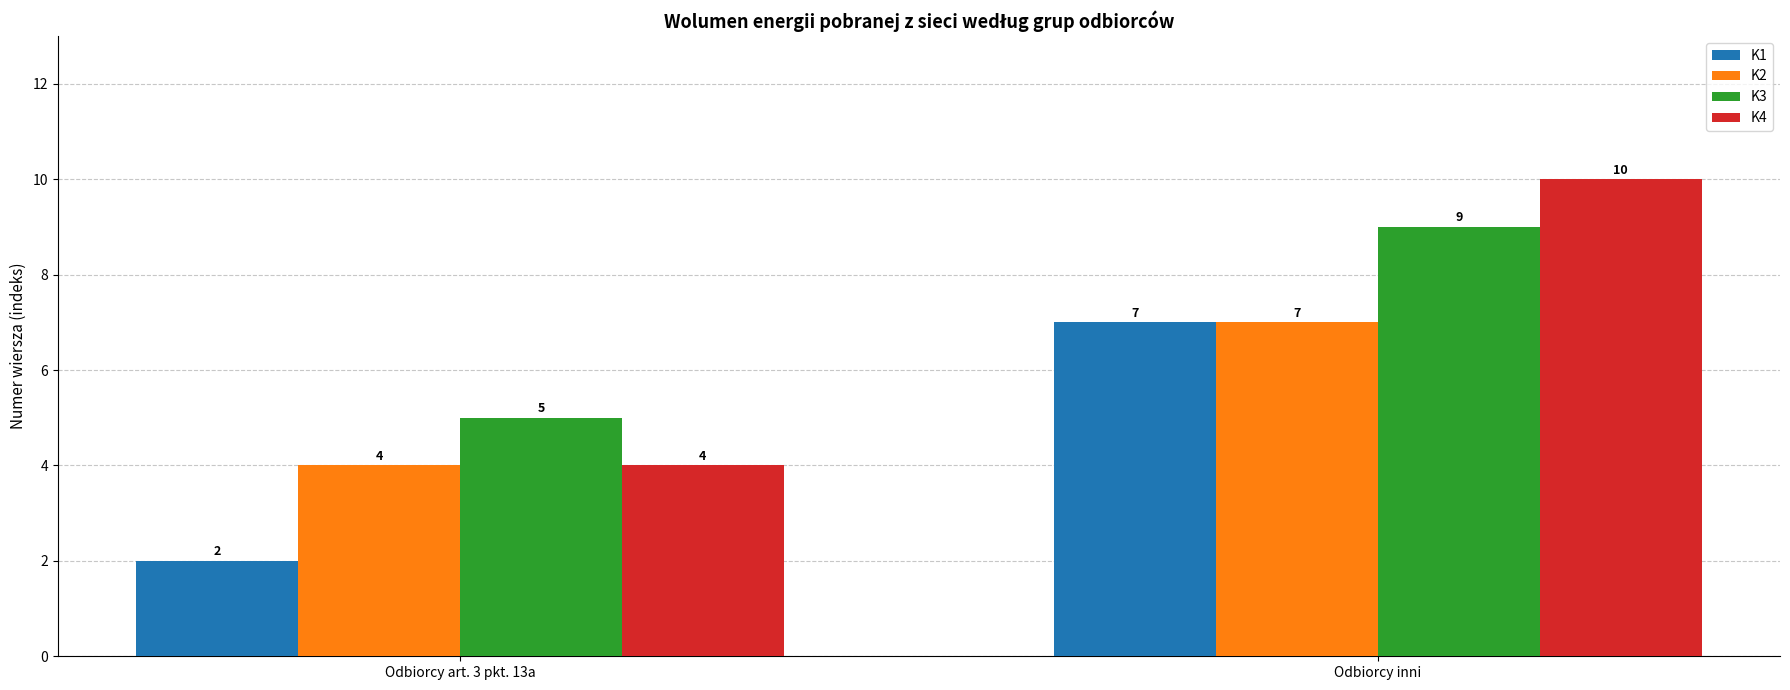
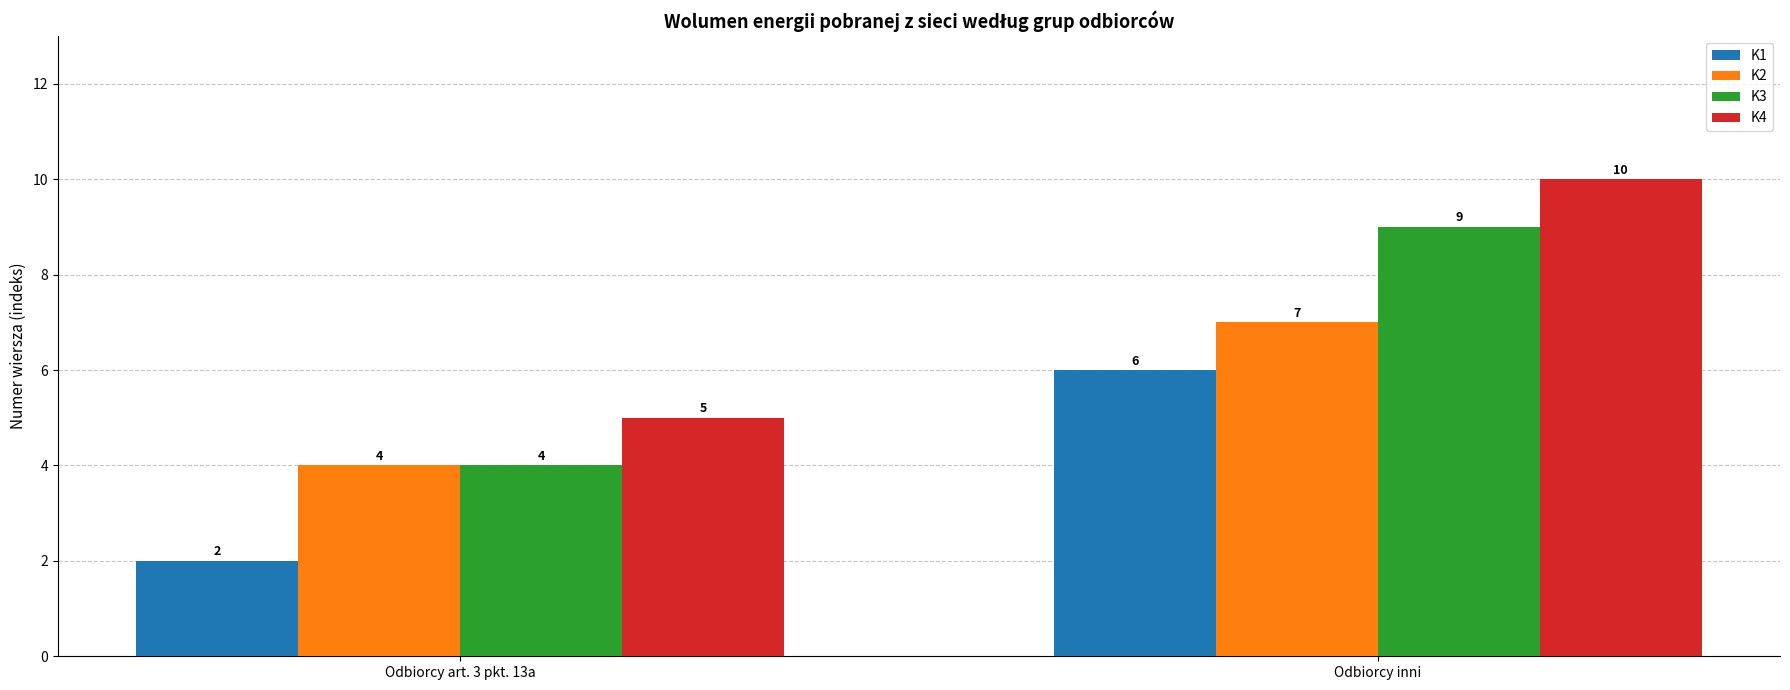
  {
    "K1": {
      "Odbiorcy art. 3 pkt. 13a": 2,
-     "Odbiorcy inni": 7
+     "Odbiorcy inni": 6
    },
    "K2": {
      "Odbiorcy art. 3 pkt. 13a": 4,
      "Odbiorcy inni": 7
    },
    "K3": {
-     "Odbiorcy art. 3 pkt. 13a": 5,
+     "Odbiorcy art. 3 pkt. 13a": 4,
      "Odbiorcy inni": 9
    },
    "K4": {
-     "Odbiorcy art. 3 pkt. 13a": 4,
+     "Odbiorcy art. 3 pkt. 13a": 5,
      "Odbiorcy inni": 10
    }
  }
